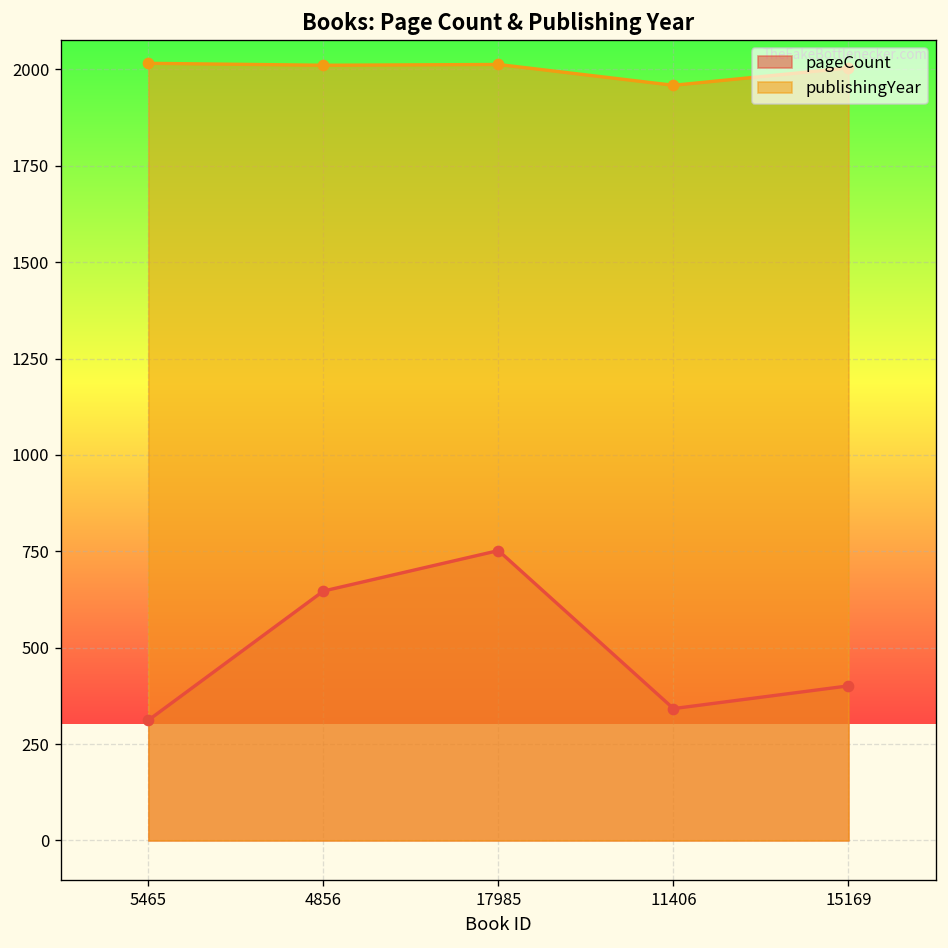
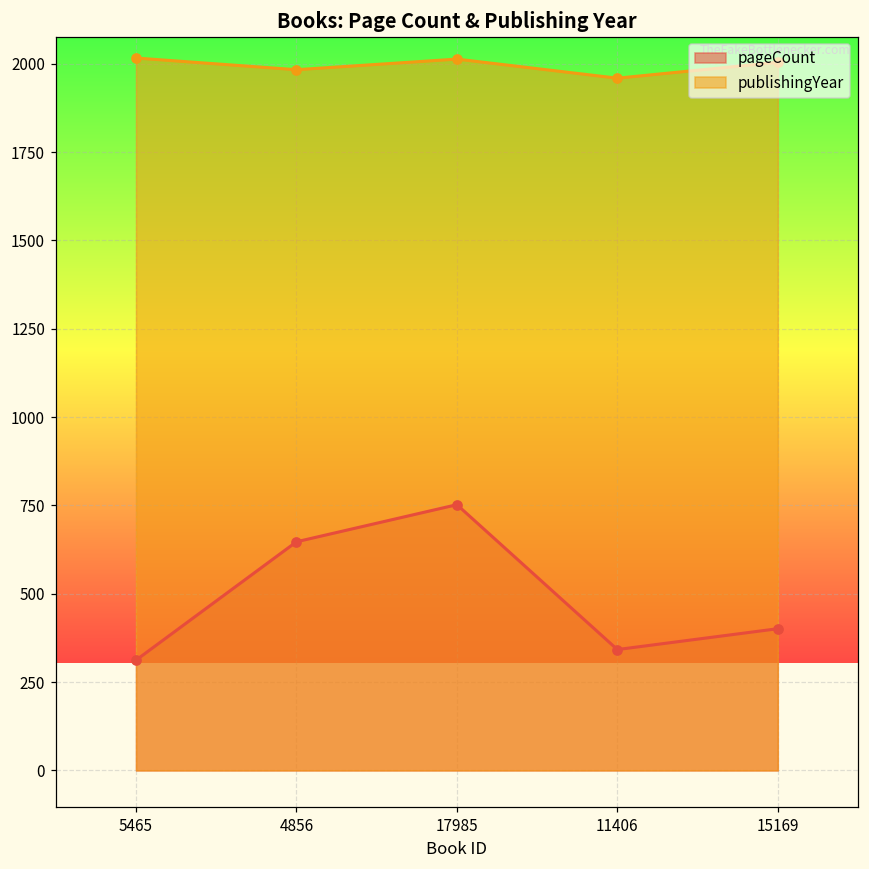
  {
    "pageCount": {
      "5465": 310,
      "4856": 650,
      "17985": 750,
      "11406": 340,
      "15169": 400
    },
    "publishingYear": {
      "5465": 2020,
-     "4856": 2010,
+     "4856": 1980,
      "17985": 2010,
      "11406": 1960
    }
  }
